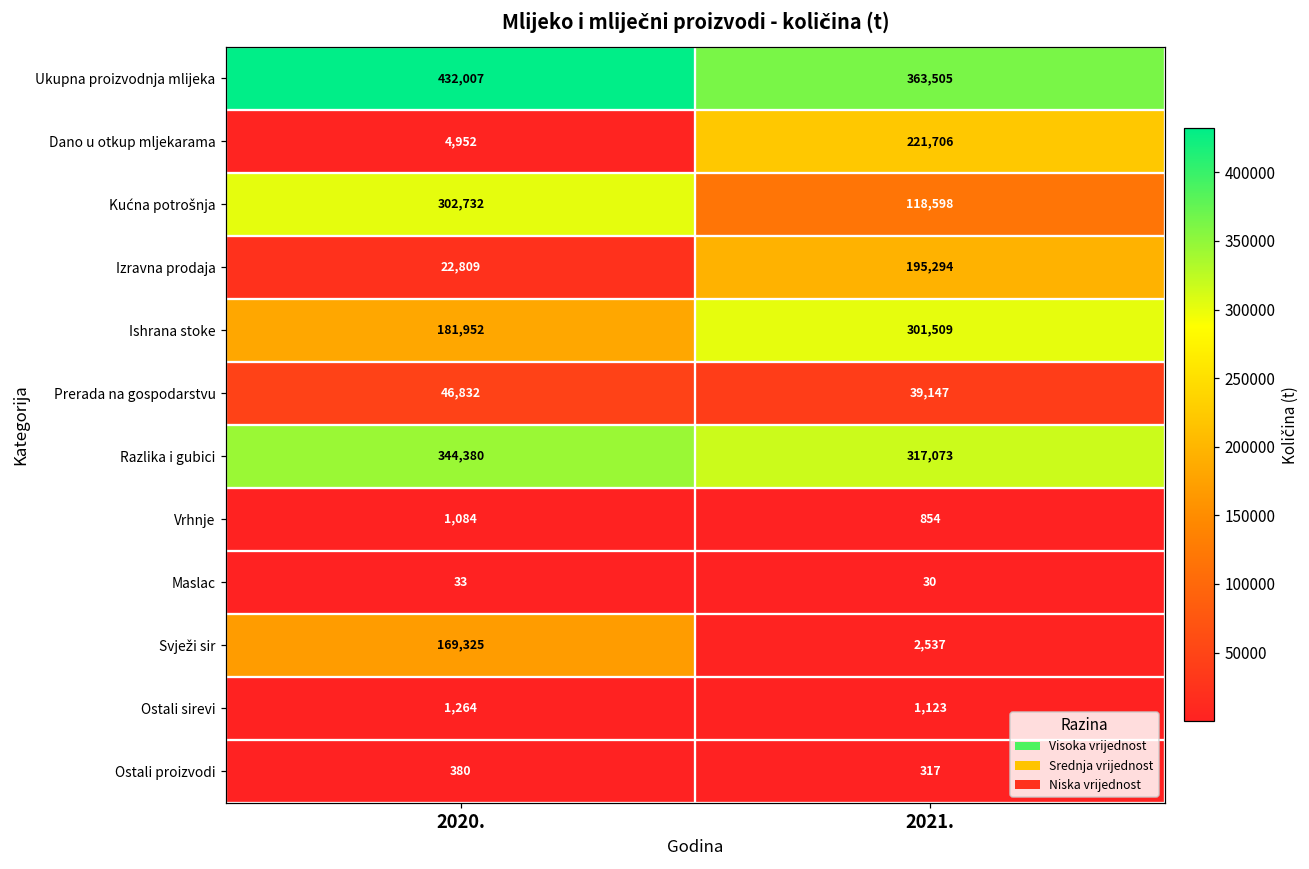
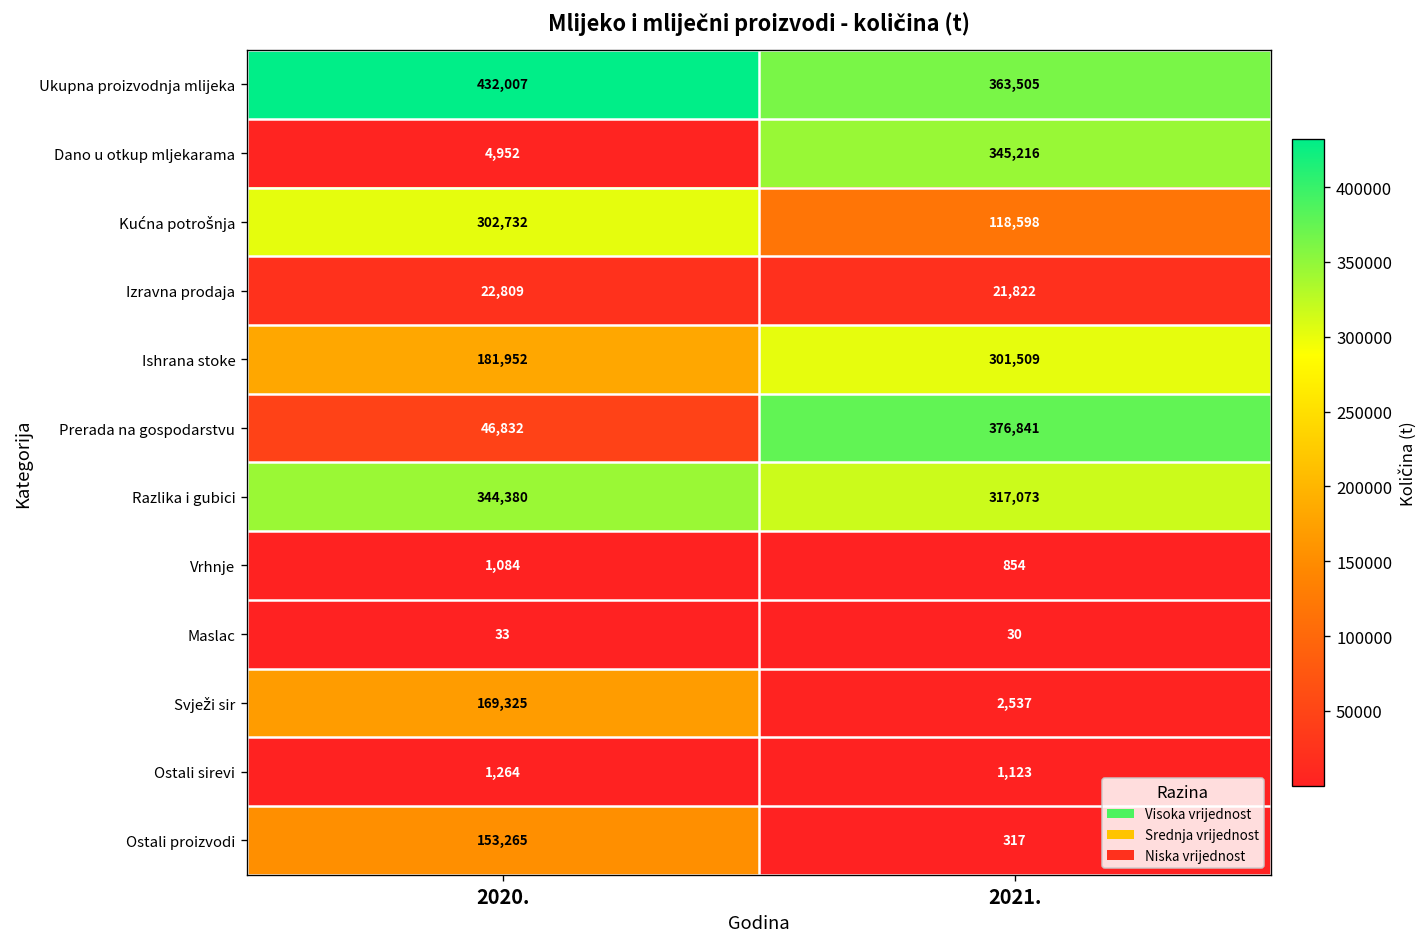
  {
    "Ukupna proizvodnja mlijeka": {
      "2020.": "432,007",
      "2021.": "363,505"
    },
    "Dano u otkup mljekarama": {
      "2020.": "4,952",
-     "2021.": "221,706"
+     "2021.": "345,216"
    },
    "Kućna potrošnja": {
      "2020.": "302,732",
      "2021.": "118,598"
    },
    "Izravna prodaja": {
      "2020.": "22,809",
-     "2021.": "195,294"
+     "2021.": "21,822"
    },
    "Ishrana stoke": {
      "2020.": "181,952",
      "2021.": "301,509"
    },
    "Prerada na gospodarstvu": {
      "2020.": "46,832",
-     "2021.": "39,147"
+     "2021.": "376,841"
    },
    "Razlika i gubici": {
      "2020.": "344,380",
      "2021.": "317,073"
    },
    "Vrhnje": {
      "2020.": "1,084",
      "2021.": "854"
    },
    "Maslac": {
      "2020.": "33",
      "2021.": "30"
    },
    "Svježi sir": {
      "2020.": "169,325",
      "2021.": "2,537"
    },
    "Ostali sirevi": {
      "2020.": "1,264",
      "2021.": "1,123"
    },
    "Ostali proizvodi": {
-     "2020.": "380",
+     "2020.": "153,265",
      "2021.": "317"
    }
  }
